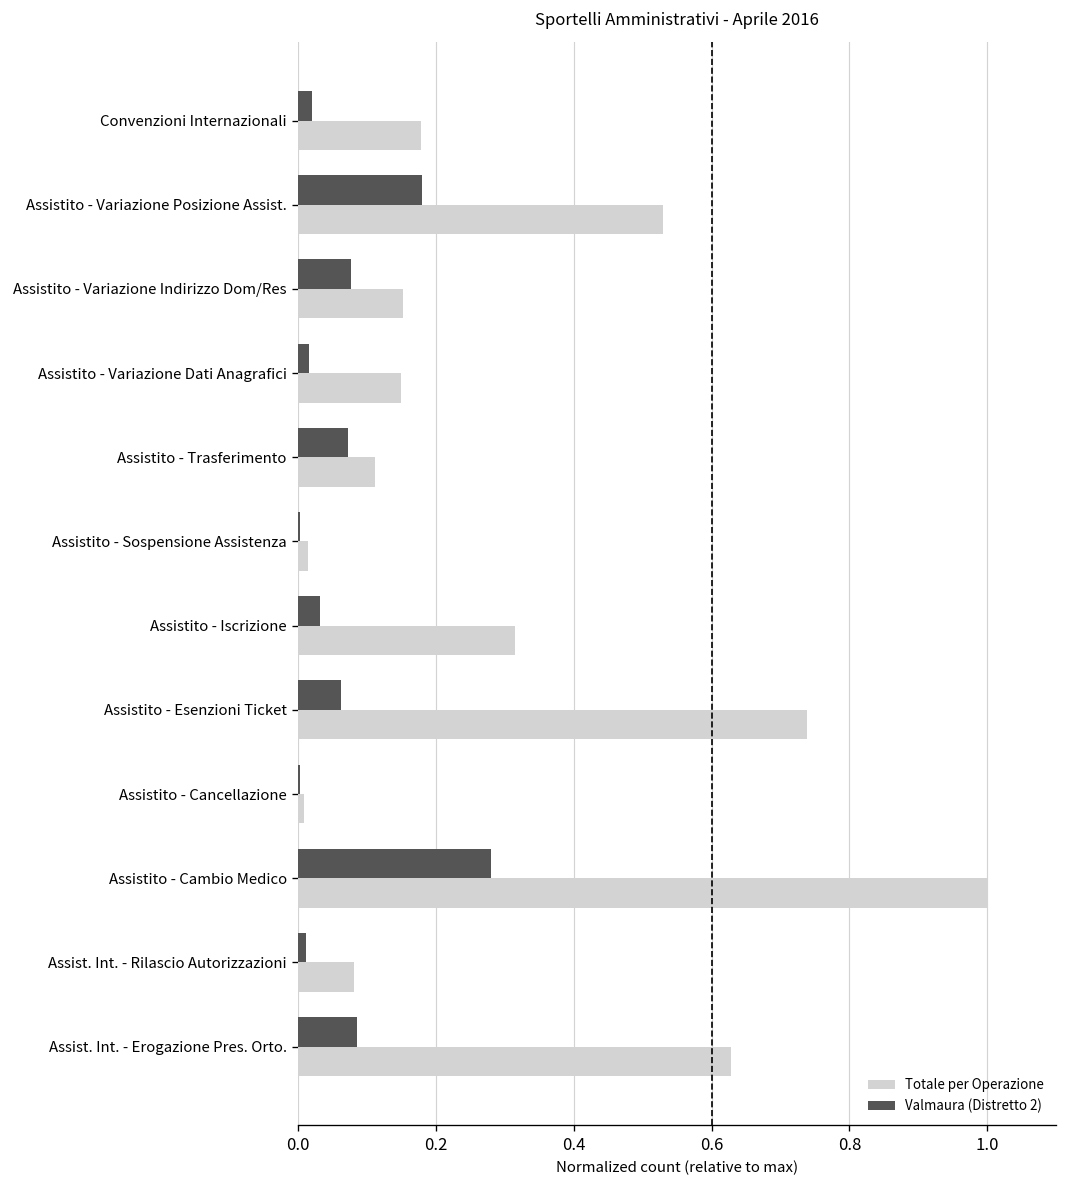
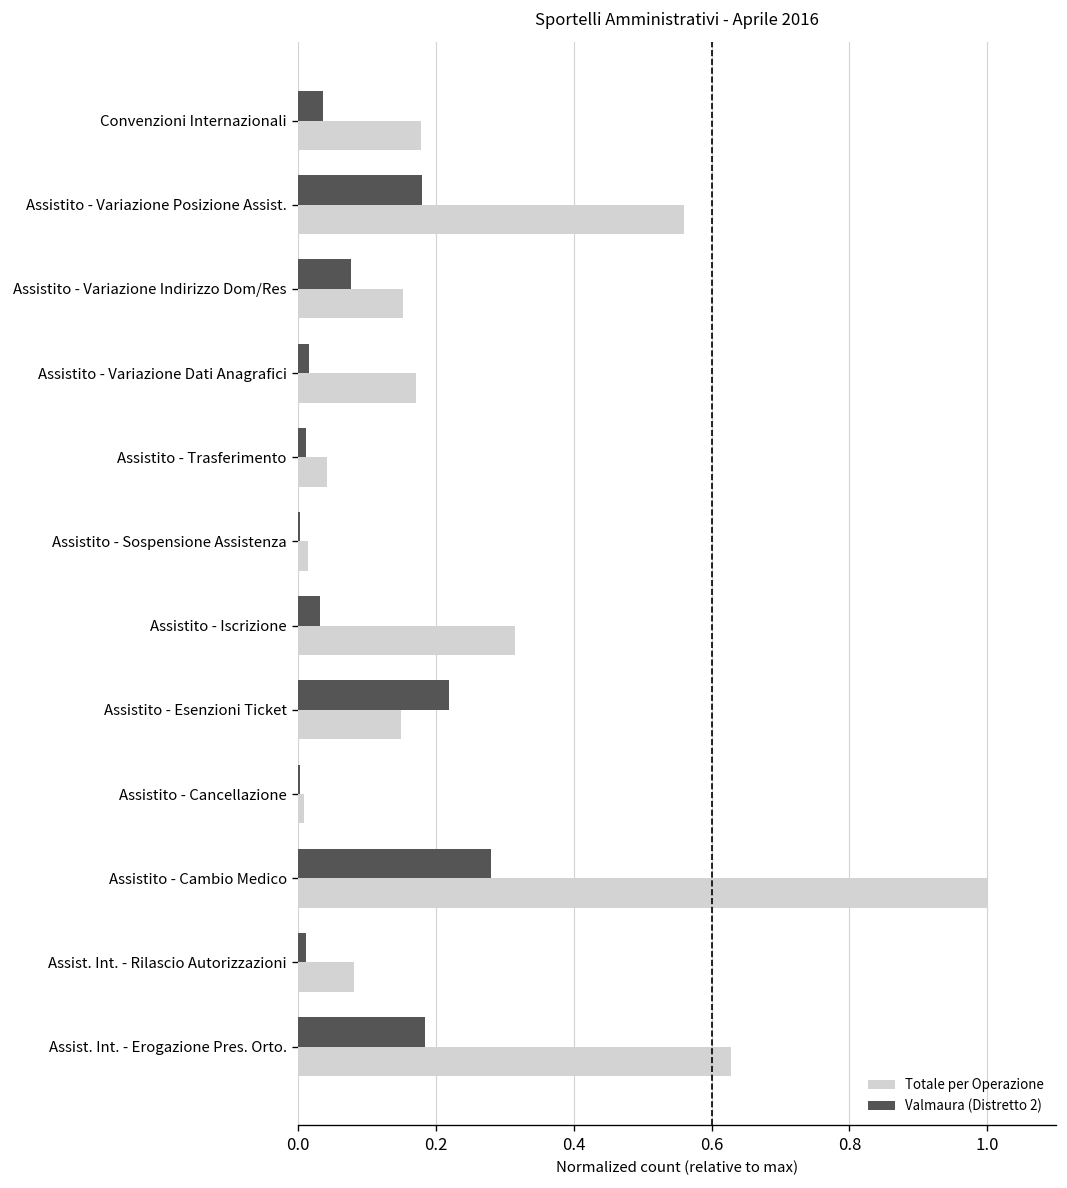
  {
    "Totale per Operazione": {
      "Convenzioni Internazionali": 0.18,
-     "Assistito - Variazione Posizione Assist.": 0.53,
+     "Assistito - Variazione Posizione Assist.": 0.56,
      "Assistito - Variazione Indirizzo Dom/Res": 0.15,
-     "Assistito - Variazione Dati Anagrafici": 0.15,
-     "Assistito - Trasferimento": 0.11,
+     "Assistito - Variazione Dati Anagrafici": 0.17,
+     "Assistito - Trasferimento": 0.04,
      "Assistito - Sospensione Assistenza": 0.01,
      "Assistito - Iscrizione": 0.31,
-     "Assistito - Esenzioni Ticket": 0.74,
+     "Assistito - Esenzioni Ticket": 0.15,
      "Assistito - Cancellazione": 0.01,
      "Assistito - Cambio Medico": 1.00,
      "Assist. Int. - Rilascio Autorizzazioni": 0.08,
      "Assist. Int. - Erogazione Pres. Orto.": 0.63
    },
    "Valmaura (Distretto 2)": {
-     "Convenzioni Internazionali": 0.02,
+     "Convenzioni Internazionali": 0.04,
      "Assistito - Variazione Posizione Assist.": 0.18,
      "Assistito - Variazione Indirizzo Dom/Res": 0.08,
      "Assistito - Variazione Dati Anagrafici": 0.02,
-     "Assistito - Trasferimento": 0.07,
+     "Assistito - Trasferimento": 0.01,
      "Assistito - Iscrizione": 0.03,
-     "Assistito - Esenzioni Ticket": 0.06,
+     "Assistito - Esenzioni Ticket": 0.22,
      "Assistito - Cambio Medico": 0.28,
      "Assist. Int. - Rilascio Autorizzazioni": 0.01,
-     "Assist. Int. - Erogazione Pres. Orto.": 0.09
+     "Assist. Int. - Erogazione Pres. Orto.": 0.18
    }
  }
